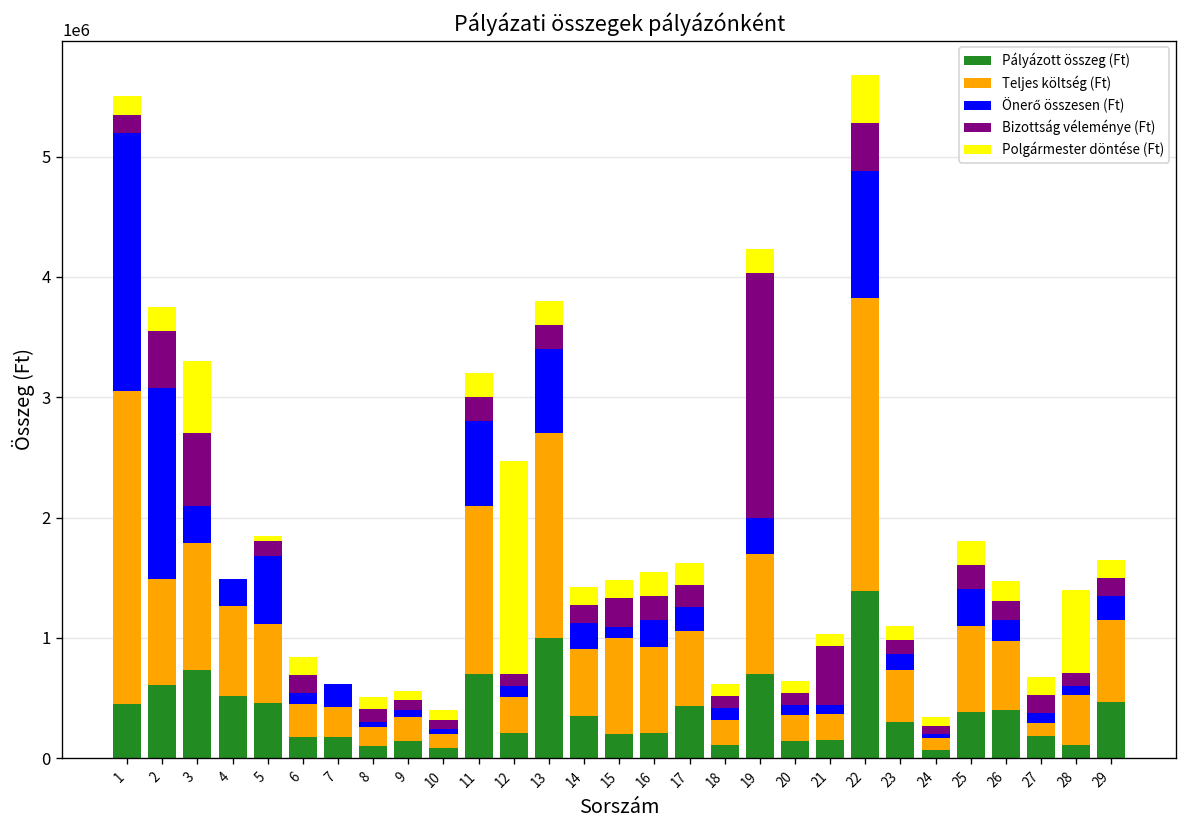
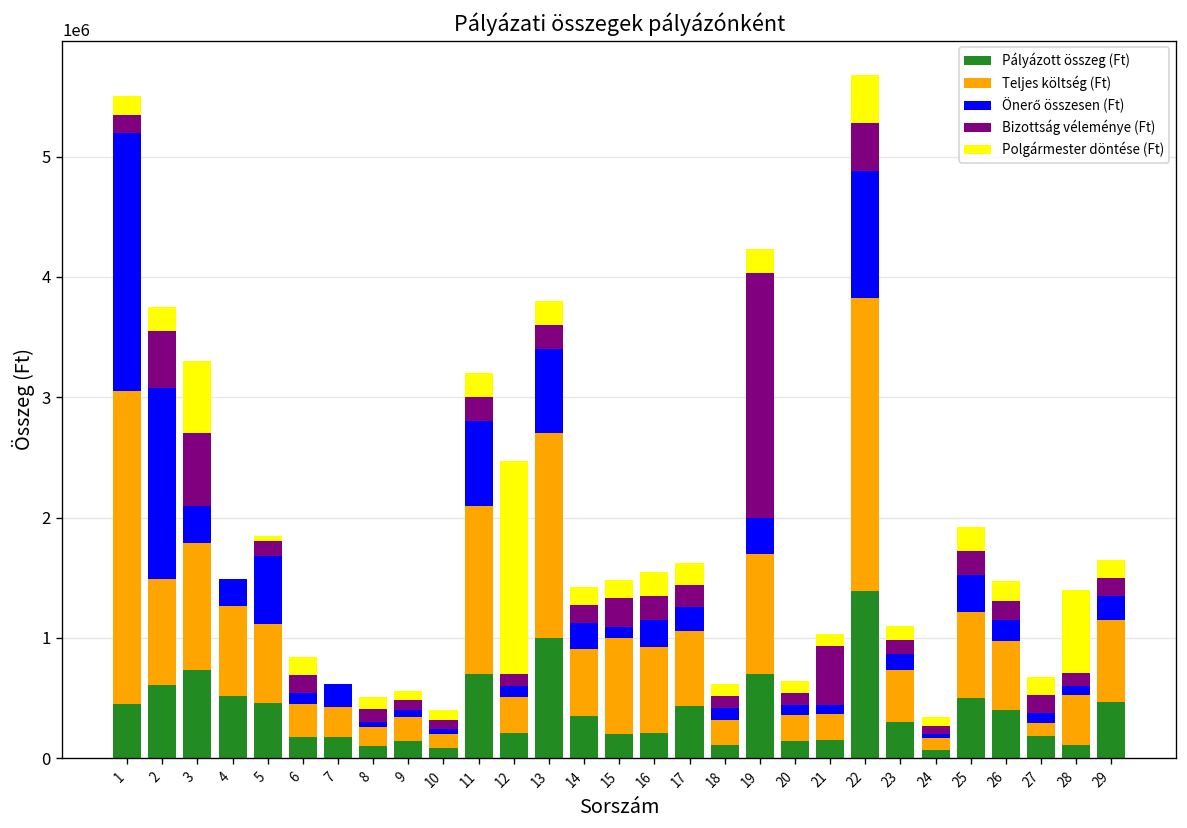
  {
    "Pályázott összeg (Ft)": {
      "1": 450000,
      "2": 610000,
      "3": 740000,
      "4": 520000,
      "5": 460000,
      "6": 180000,
      "7": 180000,
      "8": 110000,
      "9": 140000,
      "10": 80000,
      "11": 700000,
      "12": 210000,
      "13": 1000000,
      "14": 350000,
      "15": 200000,
      "16": 210000,
      "17": 430000,
      "18": 110000,
      "19": 700000,
      "20": 140000,
      "21": 150000,
      "22": 1390000,
      "23": 300000,
      "24": 70000,
-     "25": 390000,
+     "25": 500000,
      "26": 400000,
      "27": 180000,
      "28": 110000,
      "29": 470000
    },
    "Teljes költség (Ft)": {
      "1": 2600000,
      "2": 880000,
      "3": 1050000,
      "4": 750000,
      "5": 650000,
      "6": 270000,
      "7": 250000,
      "8": 150000,
      "9": 200000,
      "10": 120000,
      "11": 1400000,
      "12": 300000,
      "13": 1700000,
      "14": 560000,
      "15": 800000,
      "16": 720000,
      "17": 630000,
      "18": 210000,
      "19": 1000000,
      "20": 220000,
      "21": 220000,
      "22": 2440000,
      "23": 430000,
      "24": 100000,
      "25": 720000,
      "26": 580000,
      "27": 110000,
      "28": 420000,
      "29": 680000
    },
    "Önerő összesen (Ft)": {
      "1": 2150000,
      "2": 1580000,
      "3": 320000,
      "4": 230000,
      "5": 570000,
      "6": 90000,
      "7": 190000,
      "8": 50000,
      "9": 60000,
      "10": 40000,
      "11": 700000,
      "12": 90000,
      "13": 700000,
      "14": 210000,
      "15": 90000,
      "16": 220000,
      "17": 200000,
      "18": 100000,
      "19": 300000,
      "20": 80000,
      "21": 70000,
      "22": 1050000,
      "23": 130000,
      "24": 30000,
      "25": 310000,
      "26": 180000,
      "27": 80000,
      "28": 70000,
      "29": 210000
    },
    "Bizottság véleménye (Ft)": {
      "1": 150000,
      "2": 470000,
      "3": 600000,
      "4": 0,
      "5": 130000,
      "6": 150000,
      "7": 0,
      "8": 110000,
      "9": 80000,
      "10": 80000,
      "11": 200000,
      "12": 100000,
      "13": 200000,
      "14": 150000,
      "15": 250000,
      "16": 200000,
      "17": 180000,
      "18": 100000,
      "19": 2030000,
      "20": 100000,
      "21": 490000,
      "22": 400000,
      "23": 120000,
      "24": 70000,
      "25": 200000,
      "26": 160000,
      "27": 150000,
      "28": 110000,
      "29": 150000
    },
    "Polgármester döntése (Ft)": {
      "1": 150000,
      "2": 200000,
      "3": 600000,
      "4": 0,
      "5": 40000,
      "6": 150000,
      "7": 0,
      "8": 110000,
      "9": 80000,
      "10": 80000,
      "11": 200000,
      "12": 1770000,
      "13": 200000,
      "14": 150000,
      "15": 150000,
      "16": 200000,
      "17": 180000,
      "18": 100000,
      "19": 200000,
      "20": 100000,
      "21": 100000,
      "22": 400000,
      "23": 120000,
      "24": 70000,
      "25": 200000,
      "26": 160000,
      "27": 150000,
      "28": 690000,
      "29": 150000
    }
  }
